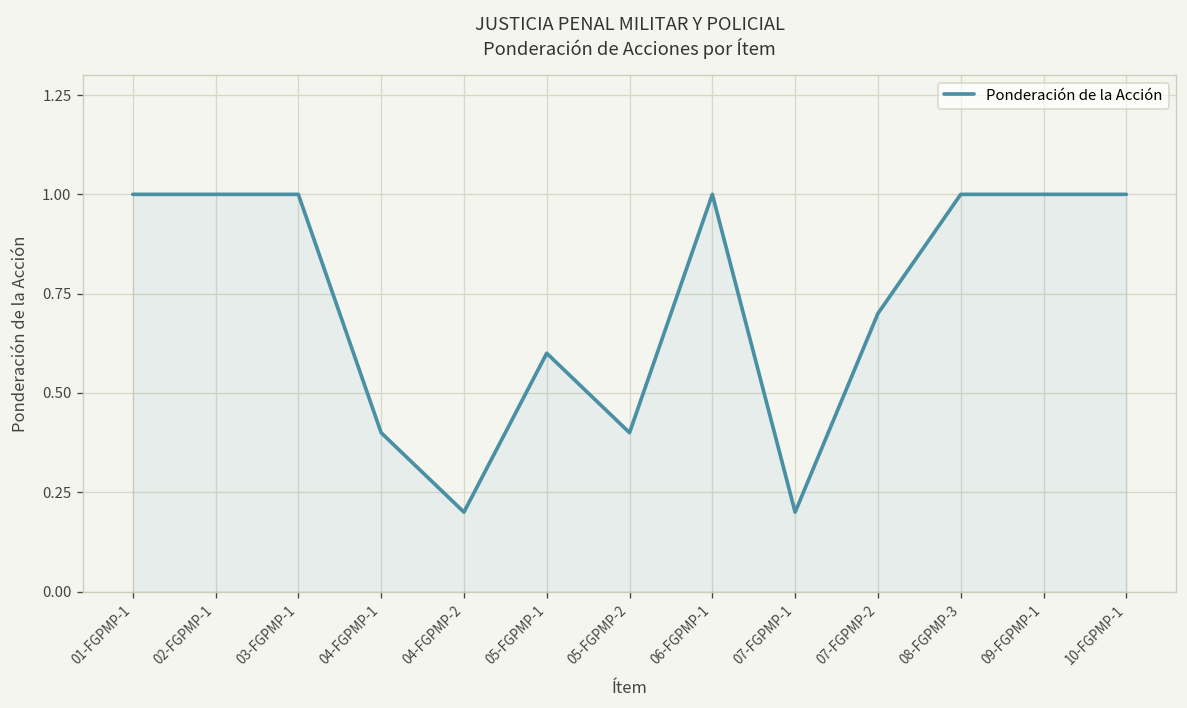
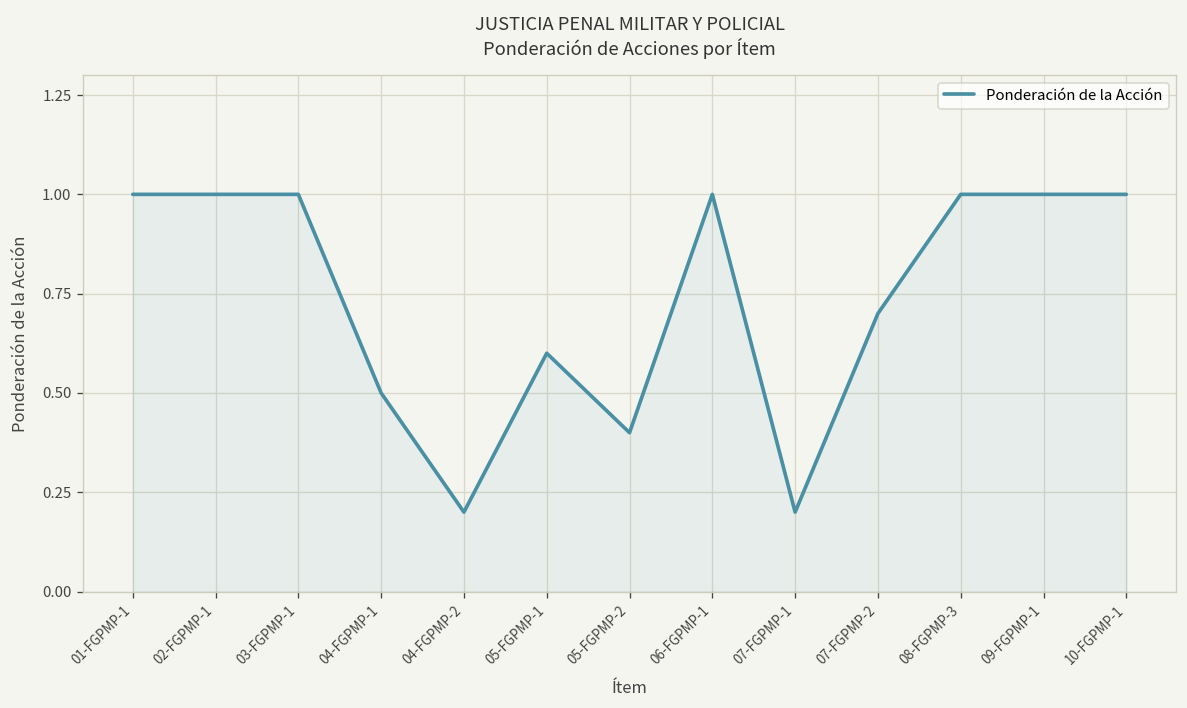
  {
    "01-FGPMP-1": 1.0,
    "02-FGPMP-1": 1.0,
    "03-FGPMP-1": 1.0,
-   "04-FGPMP-1": 0.4,
+   "04-FGPMP-1": 0.5,
    "04-FGPMP-2": 0.2,
    "05-FGPMP-1": 0.6,
    "05-FGPMP-2": 0.4,
    "06-FGPMP-1": 1.0,
    "07-FGPMP-1": 0.2,
    "07-FGPMP-2": 0.7,
    "08-FGPMP-3": 1.0,
    "09-FGPMP-1": 1.0,
    "10-FGPMP-1": 1.0
  }
